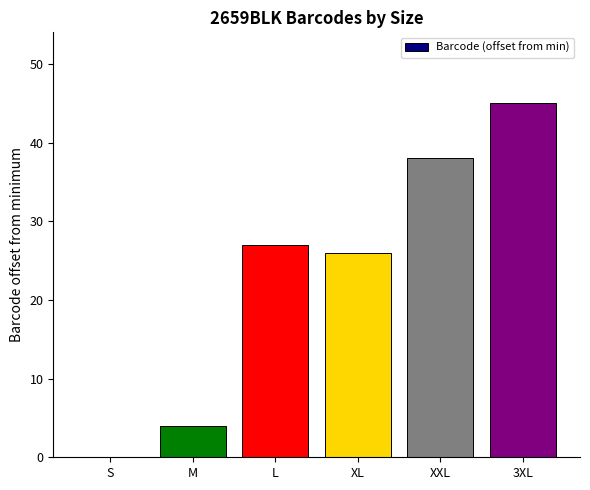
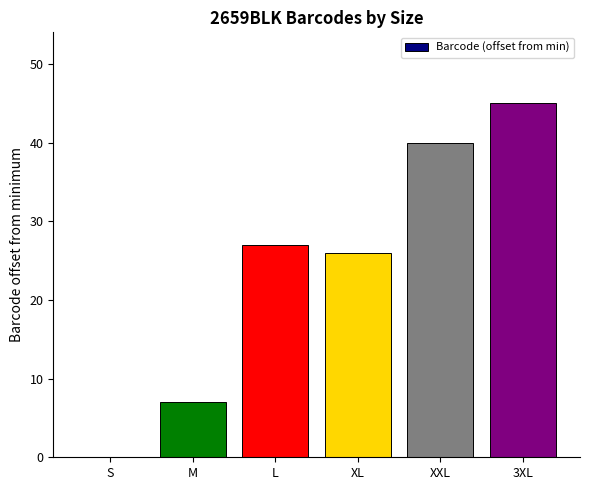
  {
    "S": 0,
-   "M": 4,
+   "M": 7,
    "L": 27,
    "XL": 26,
-   "XXL": 38,
+   "XXL": 40,
    "3XL": 45
  }
